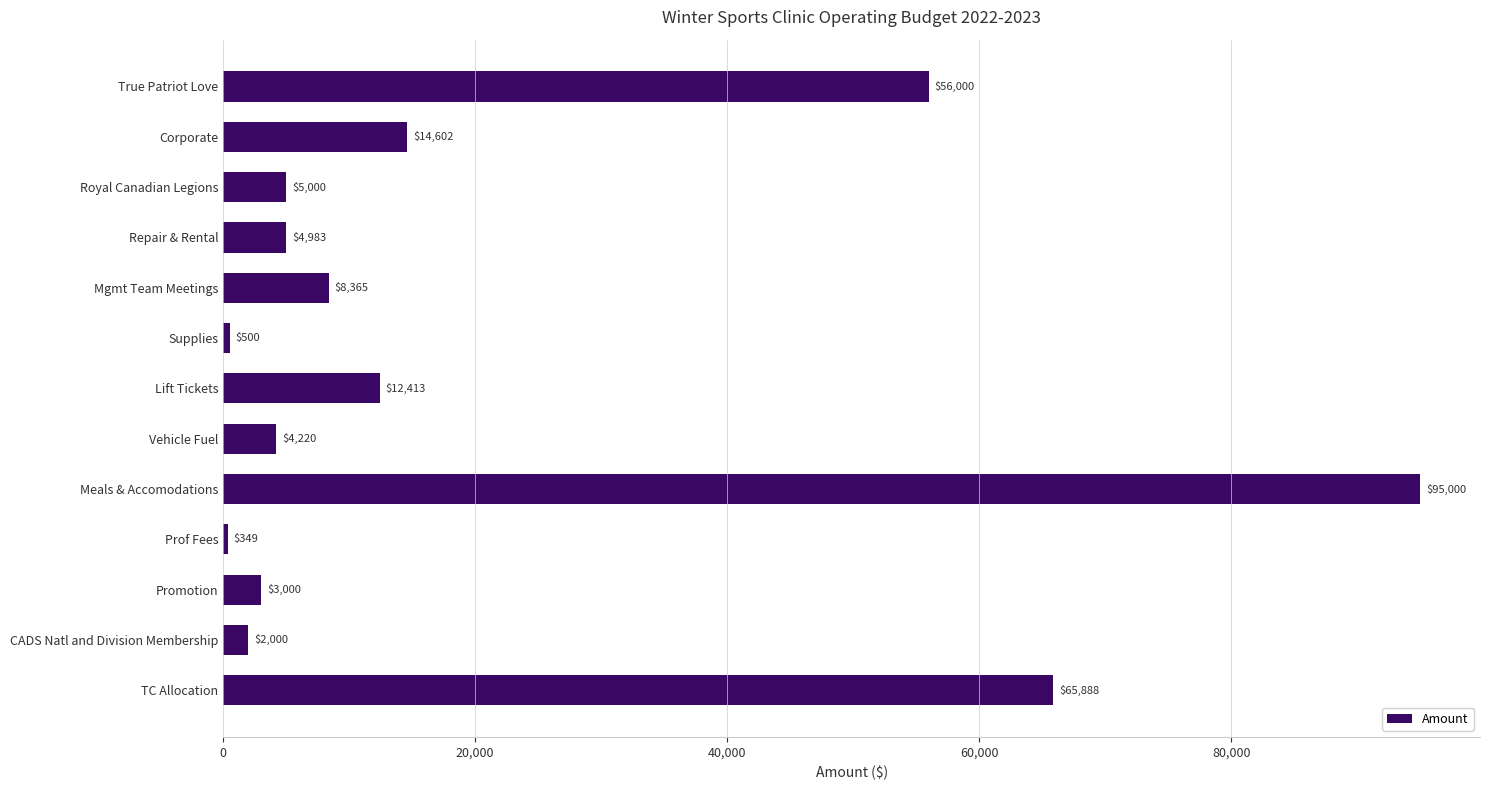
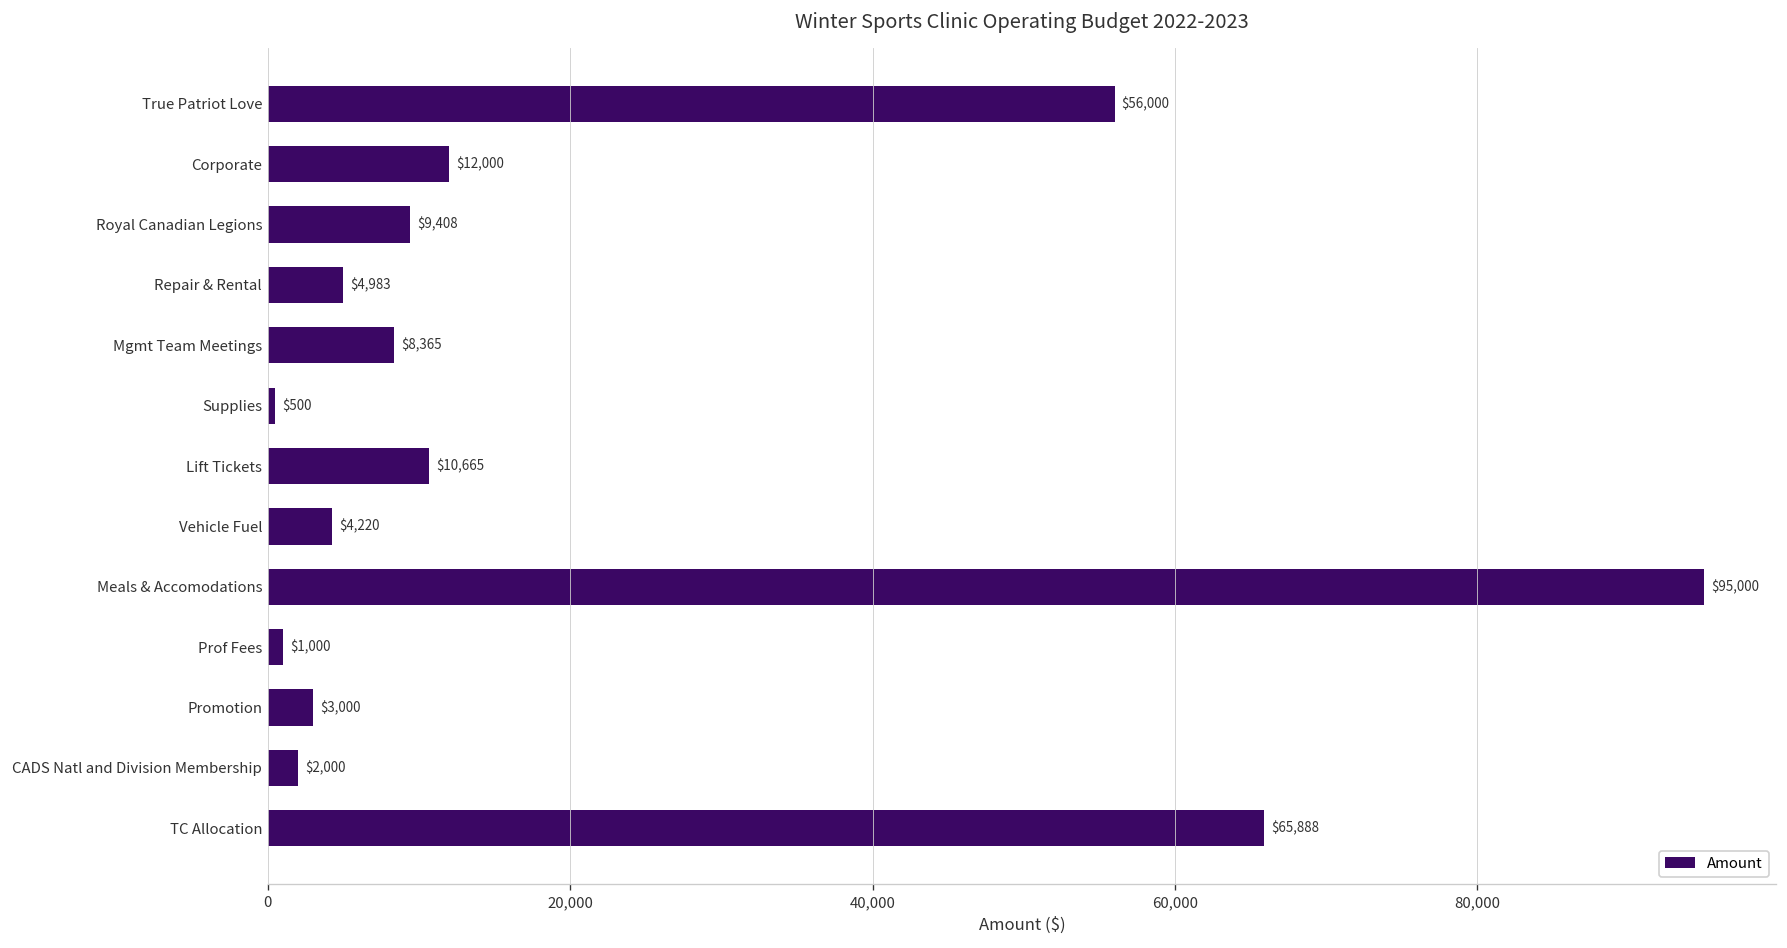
  {
    "True Patriot Love": "$56,000",
-   "Corporate": "$14,602",
-   "Royal Canadian Legions": "$5,000",
+   "Corporate": "$12,000",
+   "Royal Canadian Legions": "$9,408",
    "Repair & Rental": "$4,983",
    "Mgmt Team Meetings": "$8,365",
    "Supplies": "$500",
-   "Lift Tickets": "$12,413",
+   "Lift Tickets": "$10,665",
    "Vehicle Fuel": "$4,220",
    "Meals & Accomodations": "$95,000",
-   "Prof Fees": "$349",
+   "Prof Fees": "$1,000",
    "Promotion": "$3,000",
    "CADS Natl and Division Membership": "$2,000",
    "TC Allocation": "$65,888"
  }
